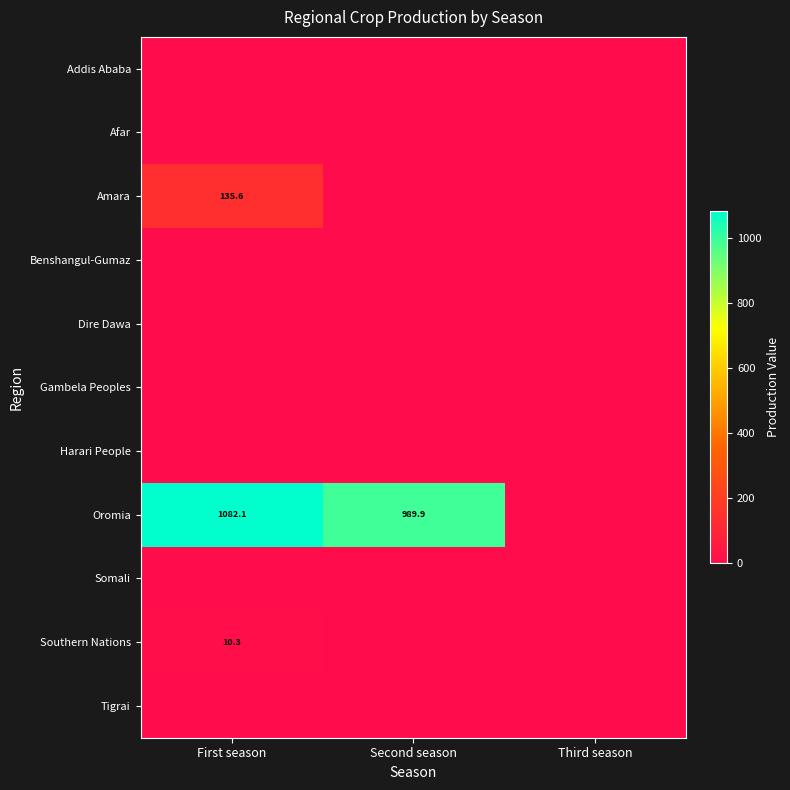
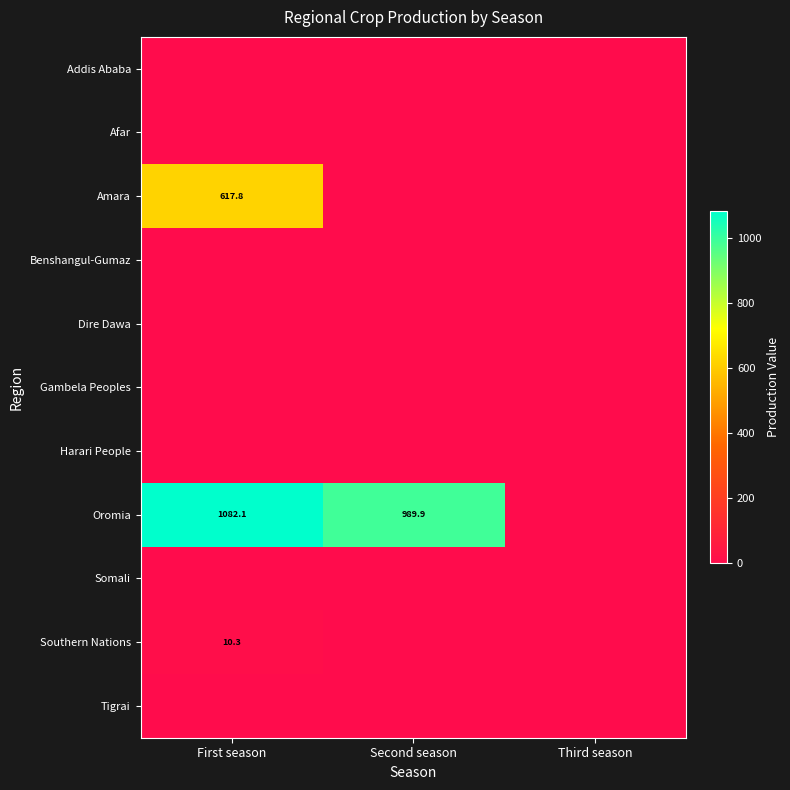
  {
    "Amara": {
-     "First season": 135.6
+     "First season": 617.8
    },
    "Oromia": {
      "First season": 1082.1,
      "Second season": 989.9
    },
    "Southern Nations": {
      "First season": 10.3
    }
  }
